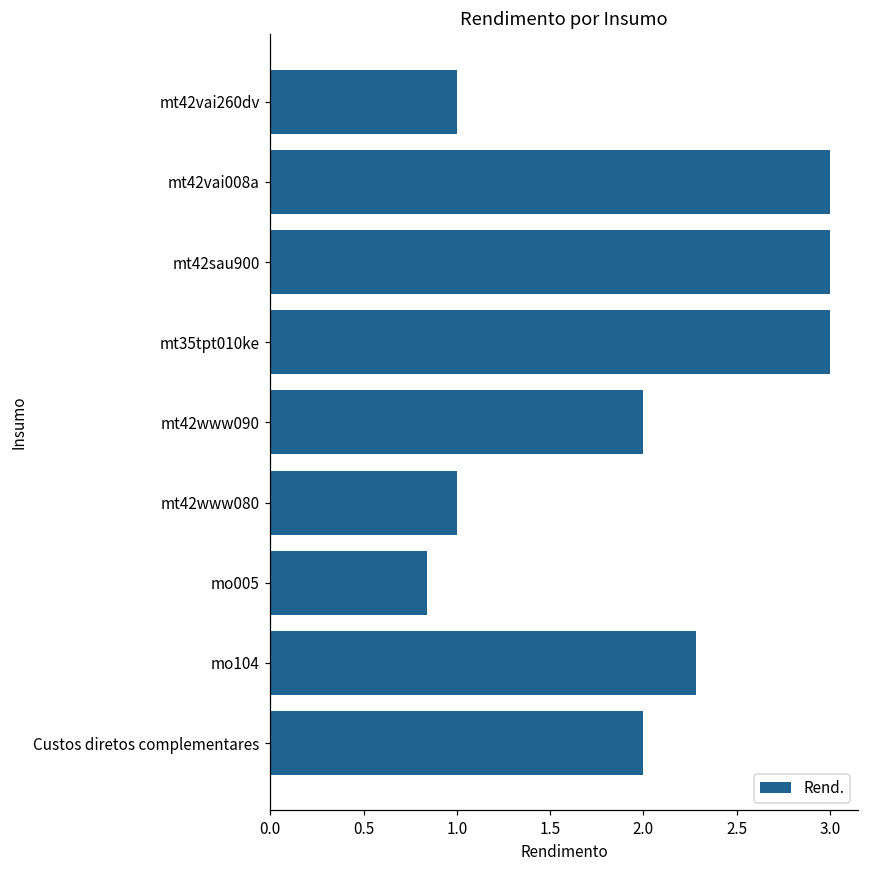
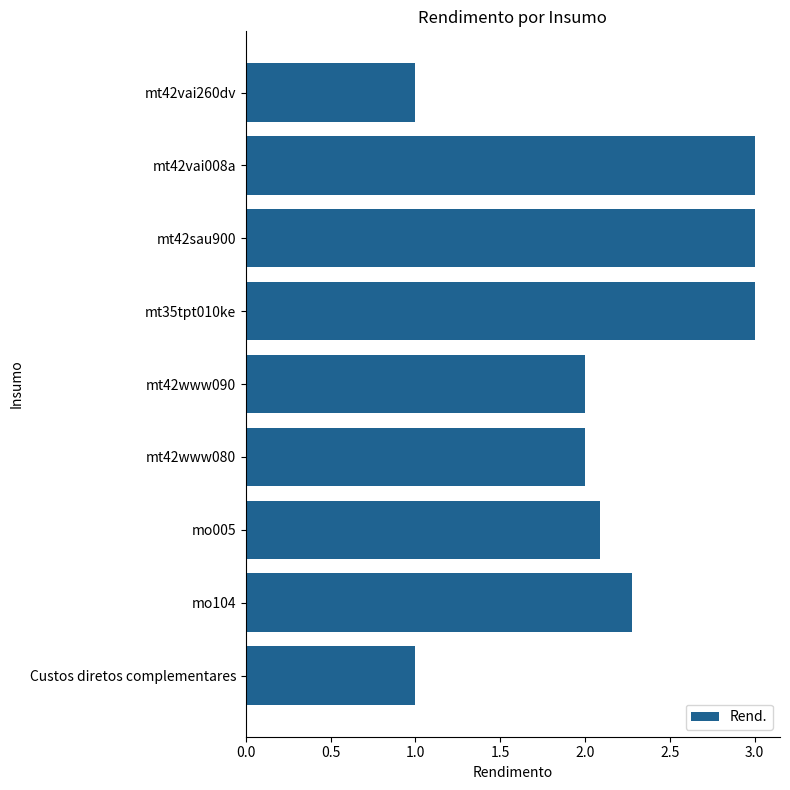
  {
    "mt42vai260dv": 1.00,
    "mt42vai008a": 3.00,
    "mt42sau900": 3.00,
    "mt35tpt010ke": 3.00,
    "mt42www090": 2.00,
-   "mt42www080": 1,
-   "mo005": 0.84,
+   "mt42www080": 2,
+   "mo005": 2.09,
    "mo104": 2.28,
-   "Custos diretos complementares": 2
+   "Custos diretos complementares": 1
  }
